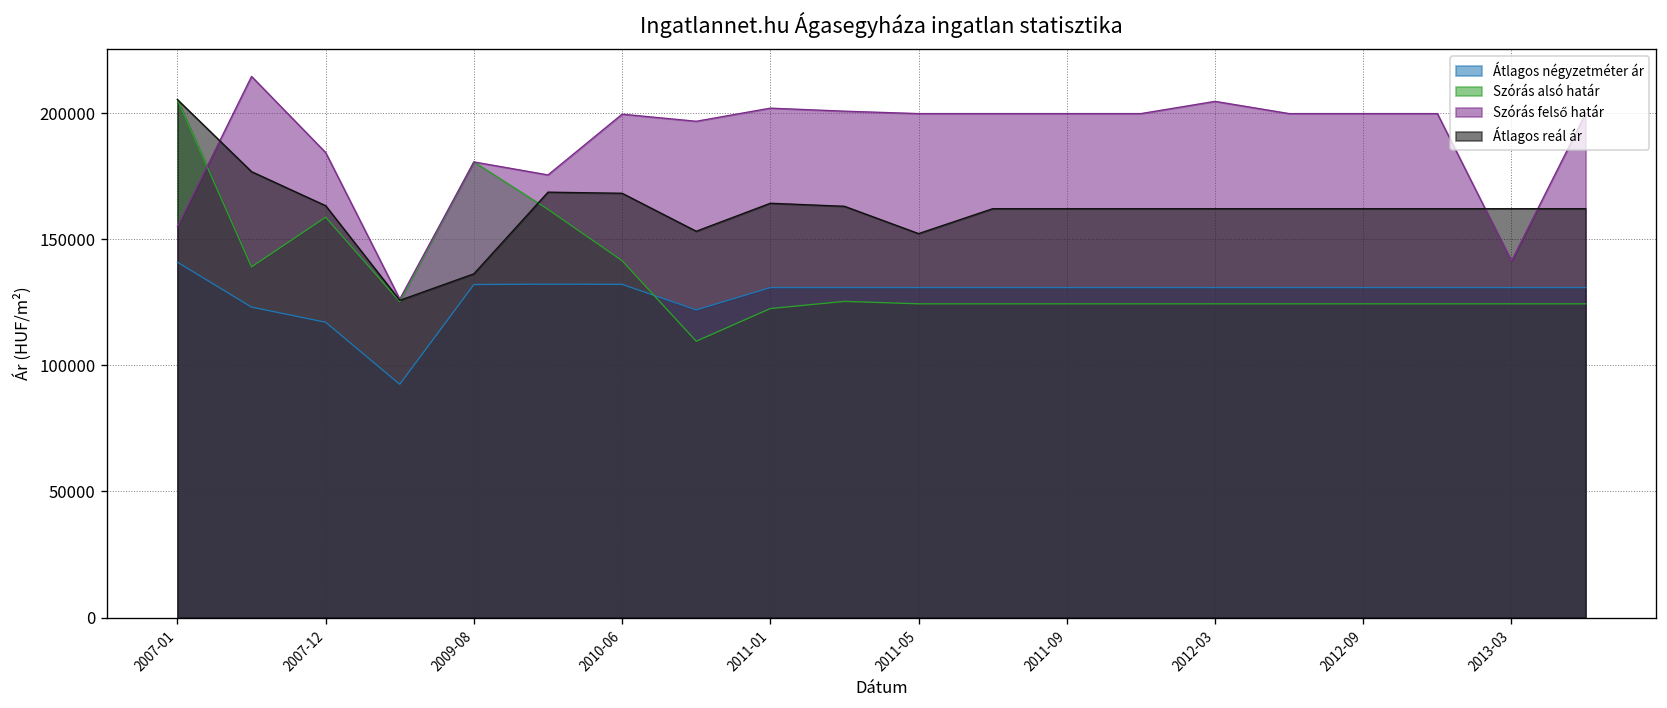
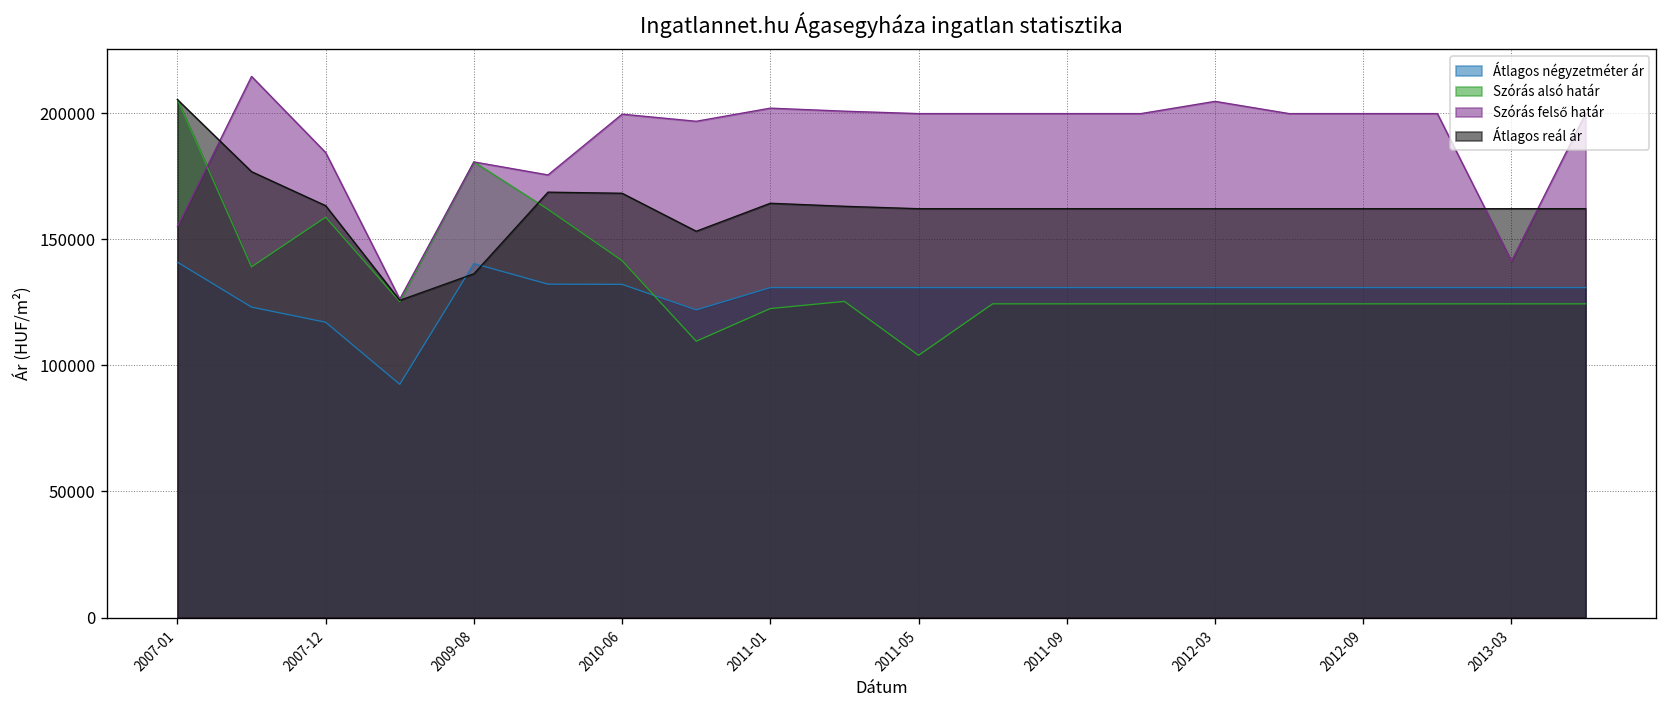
  {
    "Átlagos négyzetméter ár": {
      "2007-01": 141000,
      "2007-12": 117000,
-     "2009-08": 132000,
+     "2009-08": 140000,
      "2010-06": 132000,
      "2011-01": 131000,
      "2011-05": 131000,
      "2011-09": 131000,
      "2012-03": 131000,
      "2012-09": 131000,
      "2013-03": 131000
    },
    "Szórás alsó határ": {
      "2007-12": 159000,
      "2010-06": 142000,
      "2011-01": 123000,
-     "2011-05": 124000,
+     "2011-05": 104000,
      "2011-09": 124000,
      "2012-03": 124000,
      "2012-09": 124000,
      "2013-03": 124000
    },
    "Szórás felső határ": {
      "2007-01": 155000,
      "2007-12": 184000,
      "2010-06": 200000,
      "2011-01": 202000,
      "2011-05": 200000,
      "2011-09": 200000,
      "2012-03": 205000,
      "2012-09": 200000,
      "2013-03": 141000
    },
    "Átlagos reál ár": {
      "2007-12": 163000,
      "2009-08": 136000,
      "2010-06": 168000,
      "2011-01": 164000,
-     "2011-05": 152000,
+     "2011-05": 162000,
      "2011-09": 162000,
      "2012-03": 162000,
      "2012-09": 162000,
      "2013-03": 162000
    }
  }
